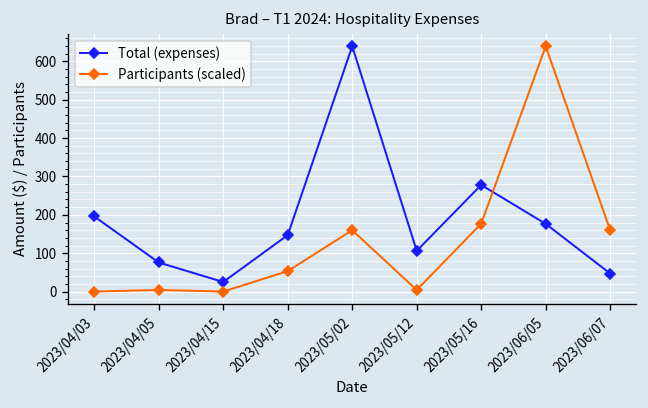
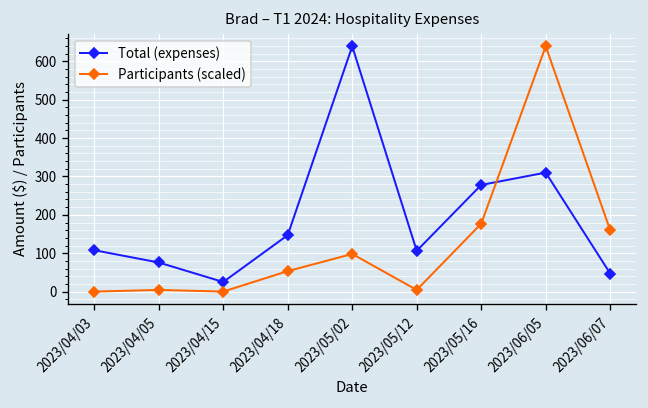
  {
    "Total (expenses)": {
-     "2023/04/03": 200,
+     "2023/04/03": 110,
      "2023/04/05": 80,
      "2023/04/15": 30,
      "2023/04/18": 150,
      "2023/05/02": 640,
      "2023/05/12": 110,
      "2023/05/16": 280,
-     "2023/06/05": 180,
+     "2023/06/05": 310,
      "2023/06/07": 50
    },
    "Participants (scaled)": {
      "2023/04/03": 0,
      "2023/04/05": 0,
      "2023/04/15": 0,
      "2023/04/18": 50,
-     "2023/05/02": 160,
+     "2023/05/02": 100,
      "2023/05/12": 0,
      "2023/05/16": 180,
      "2023/06/05": 640,
      "2023/06/07": 160
    }
  }
